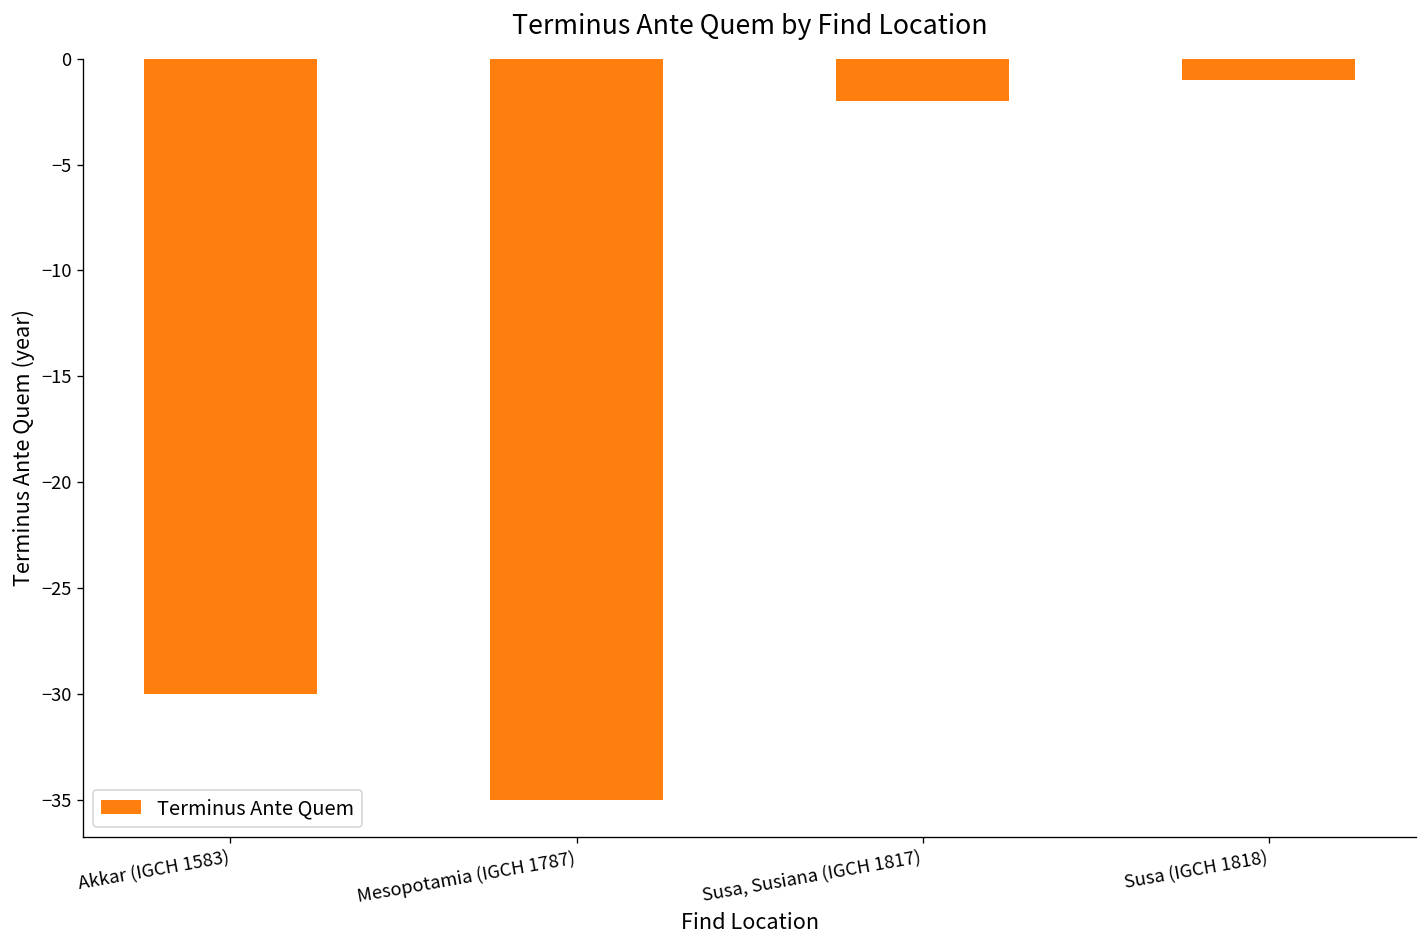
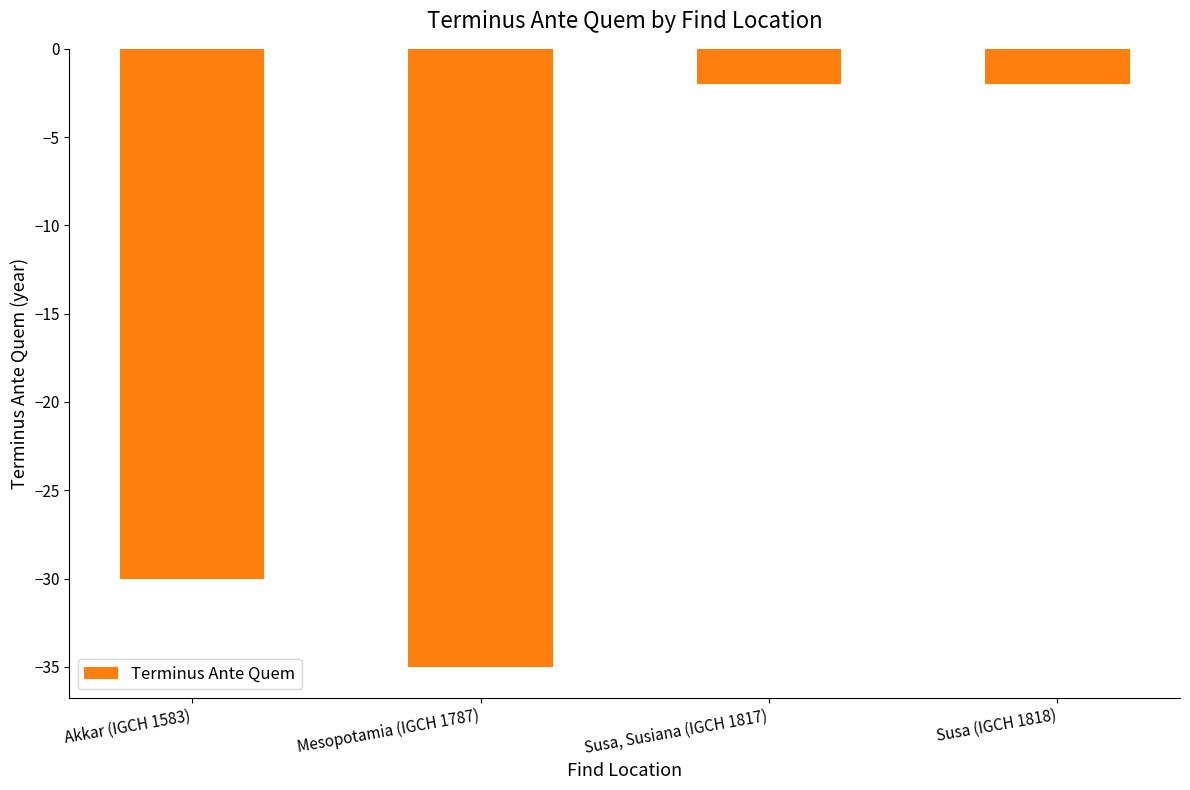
  {
    "Akkar (IGCH 1583)": -30,
    "Mesopotamia (IGCH 1787)": -35,
    "Susa, Susiana (IGCH 1817)": -2,
-   "Susa (IGCH 1818)": -1
+   "Susa (IGCH 1818)": -2
  }
